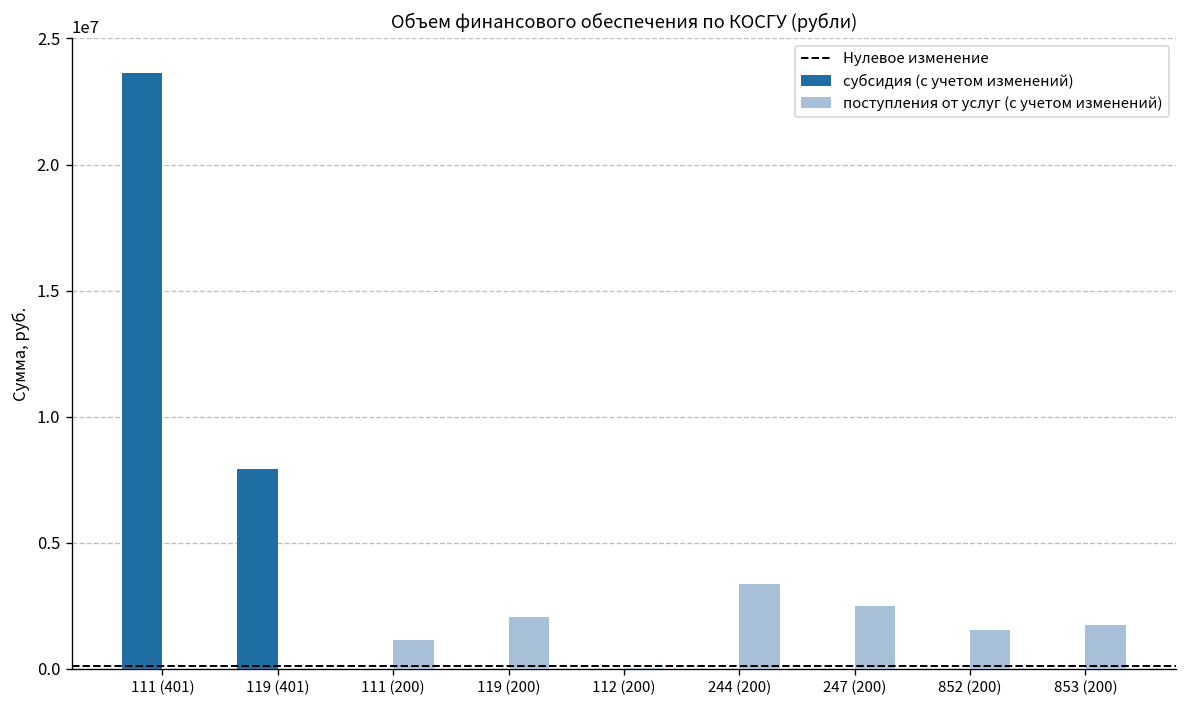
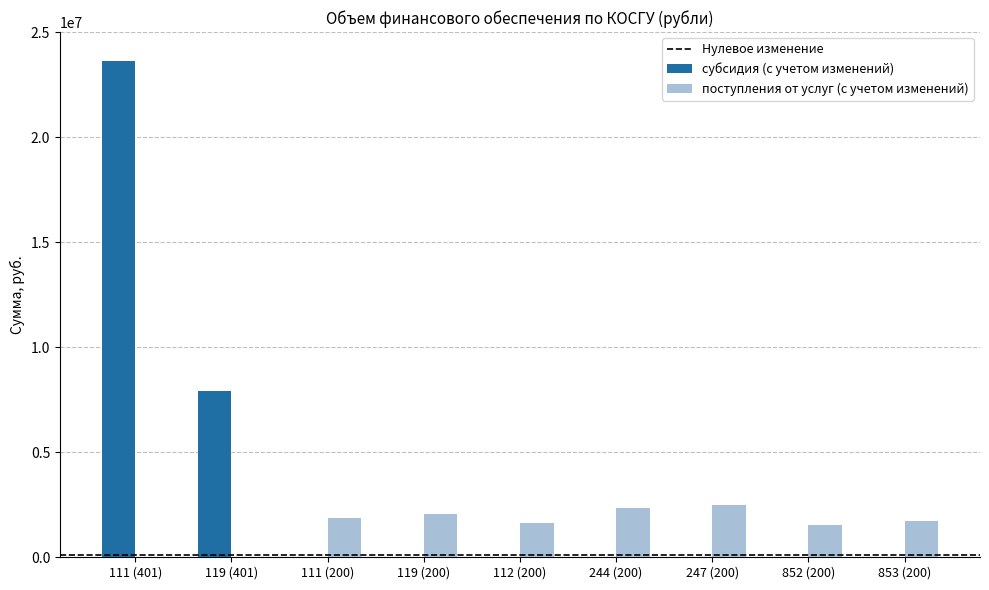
  {
    "субсидия (с учетом изменений)": {
      "111 (401)": 23600000,
      "119 (401)": 7900000,
      "111 (200)": 0,
      "119 (200)": 0,
      "112 (200)": 0,
      "244 (200)": 0,
      "247 (200)": 0,
      "852 (200)": 0,
      "853 (200)": 0
    },
    "поступления от услуг (с учетом изменений)": {
      "111 (401)": 0,
      "119 (401)": 0,
-     "111 (200)": 1200000,
+     "111 (200)": 1900000,
      "119 (200)": 2000000,
-     "112 (200)": 0,
-     "244 (200)": 3300000,
+     "112 (200)": 1600000,
+     "244 (200)": 2400000,
      "247 (200)": 2500000,
      "852 (200)": 1500000,
      "853 (200)": 1700000
    }
  }
